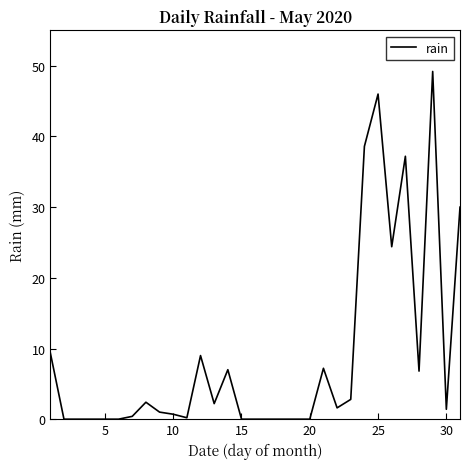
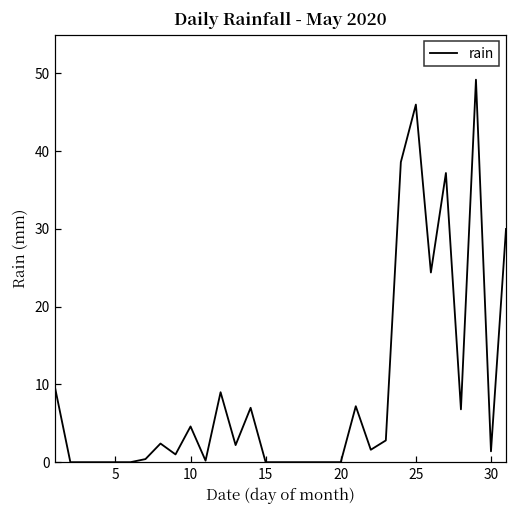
  {
    "5": 0,
-   "10": 1,
+   "10": 5,
    "15": 0,
    "20": 0,
    "25": 46,
    "30": 1
  }
